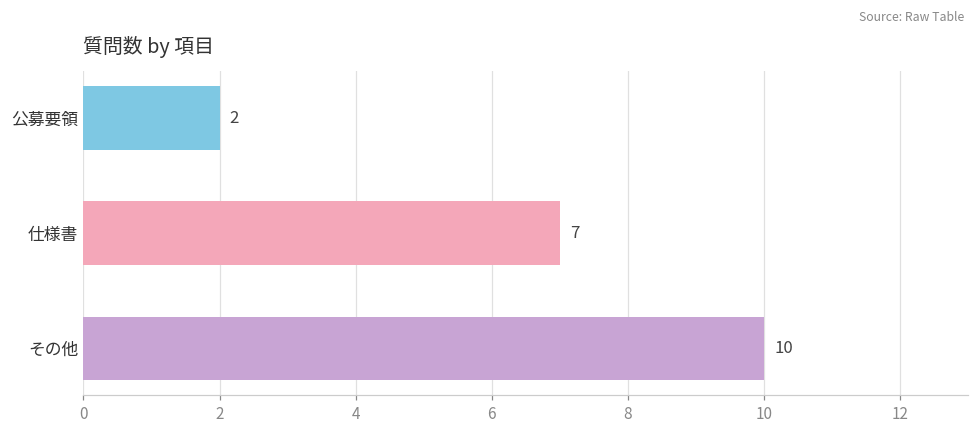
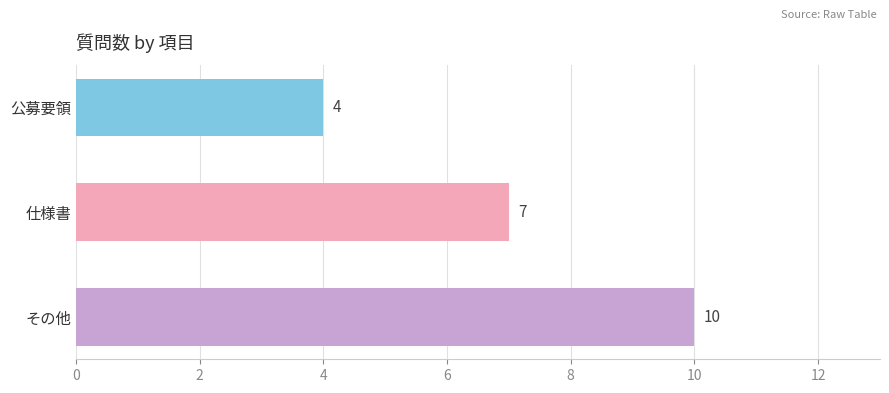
  {
-   "公募要領": 2,
+   "公募要領": 4,
    "仕様書": 7,
    "その他": 10
  }
